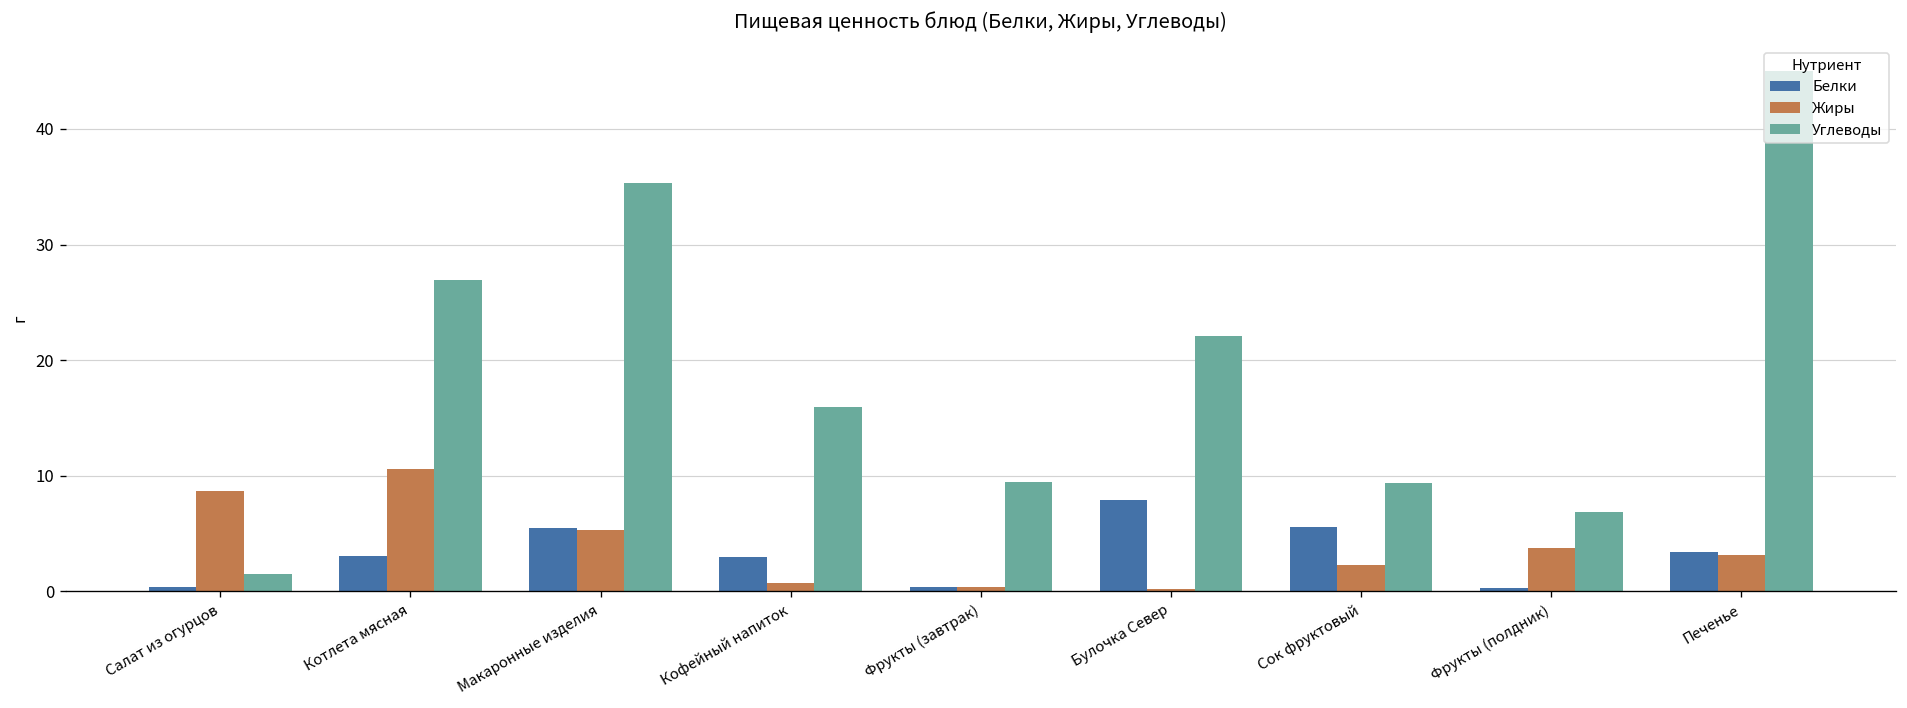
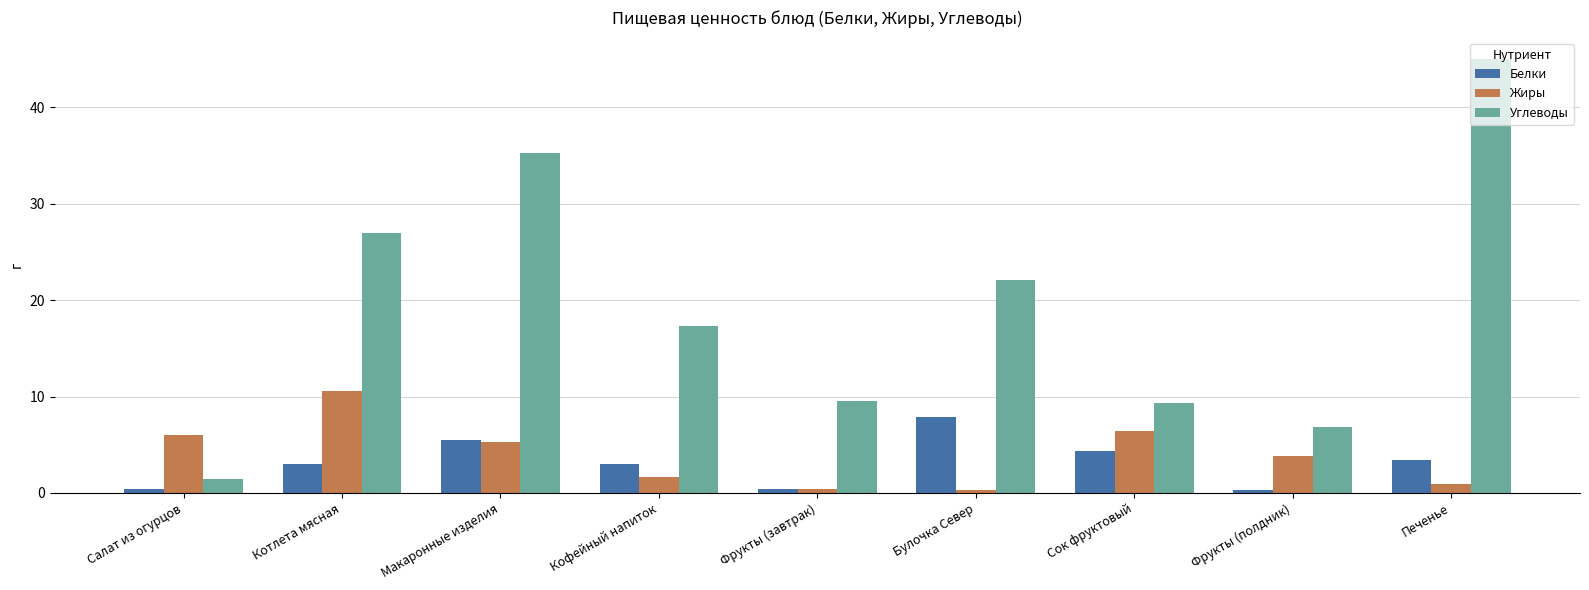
  {
    "Белки": {
      "Салат из огурцов": 0,
      "Котлета мясная": 3,
      "Макаронные изделия": 6,
      "Кофейный напиток": 3,
      "Фрукты (завтрак)": 0,
      "Булочка Север": 8,
-     "Сок фруктовый": 6,
+     "Сок фруктовый": 4,
      "Фрукты (полдник)": 0,
      "Печенье": 3
    },
    "Жиры": {
-     "Салат из огурцов": 9,
+     "Салат из огурцов": 6,
      "Котлета мясная": 11,
      "Макаронные изделия": 5,
-     "Кофейный напиток": 1,
+     "Кофейный напиток": 2,
      "Фрукты (завтрак)": 0,
-     "Сок фруктовый": 2,
+     "Сок фруктовый": 6,
      "Фрукты (полдник)": 4,
-     "Печенье": 3
+     "Печенье": 1
    },
    "Углеводы": {
      "Салат из огурцов": 1,
      "Котлета мясная": 27,
      "Макаронные изделия": 35,
-     "Кофейный напиток": 16,
+     "Кофейный напиток": 17,
      "Фрукты (завтрак)": 10,
      "Булочка Север": 22,
      "Сок фруктовый": 9,
      "Фрукты (полдник)": 7
    }
  }
